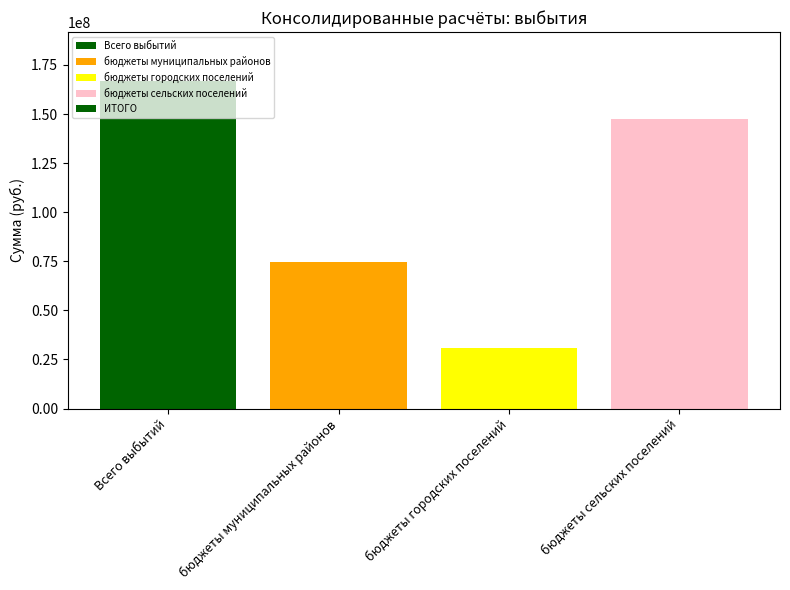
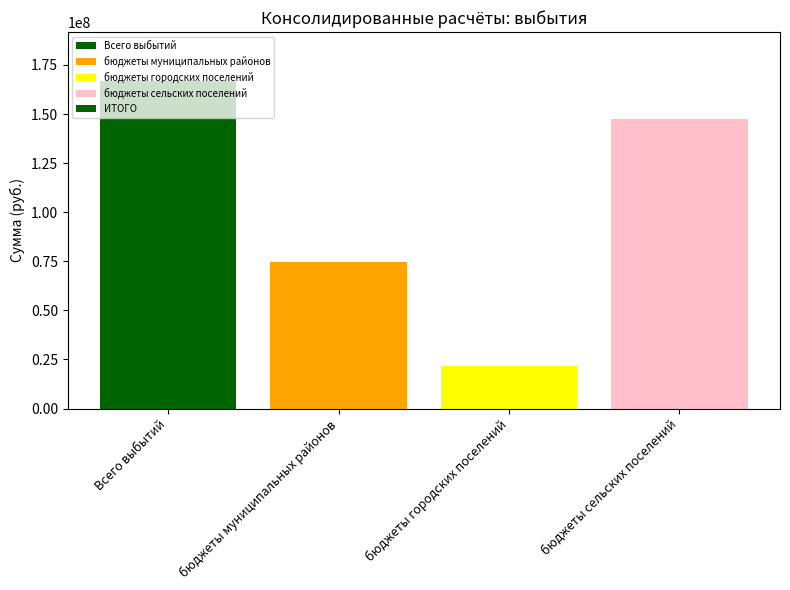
  {
    "бюджеты муниципальных районов": 75000000,
-   "бюджеты городских поселений": 31000000,
+   "бюджеты городских поселений": 22000000,
    "бюджеты сельских поселений": 147000000
  }
